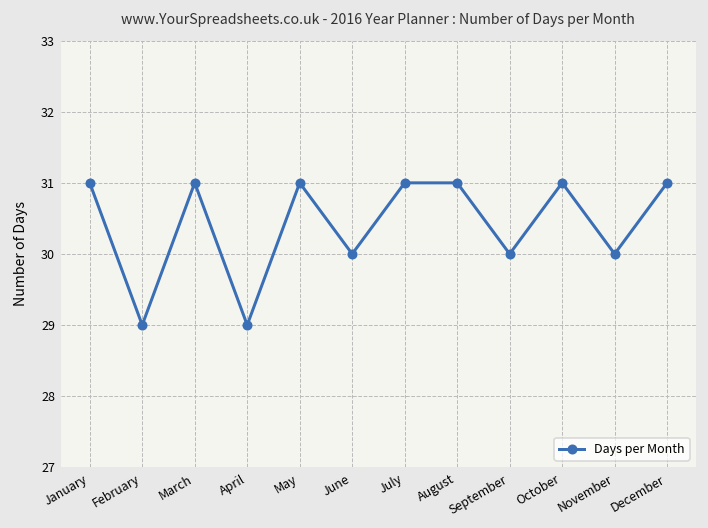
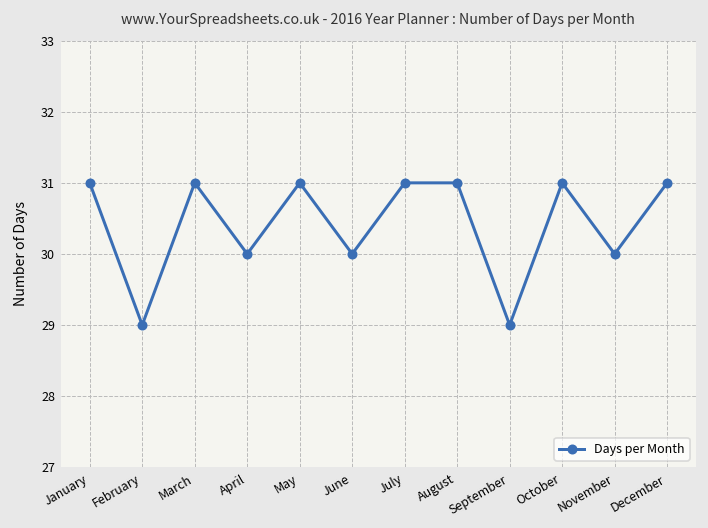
  {
    "January": 31,
    "February": 29,
    "March": 31,
-   "April": 29,
+   "April": 30,
    "May": 31,
    "June": 30,
    "July": 31,
    "August": 31,
-   "September": 30,
+   "September": 29,
    "October": 31,
    "November": 30,
    "December": 31
  }
